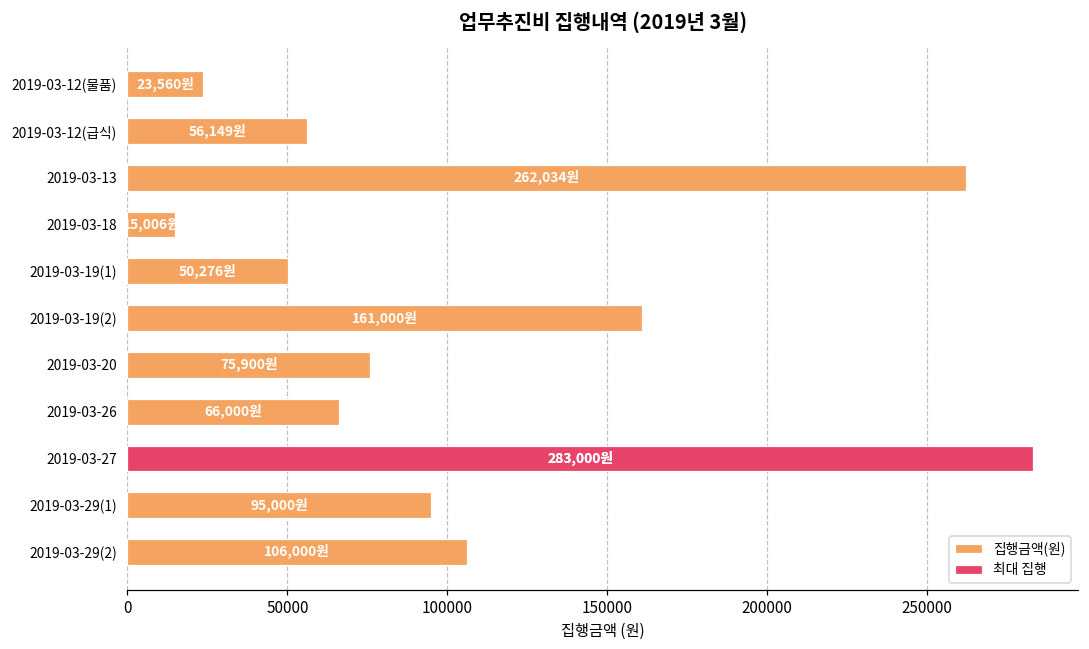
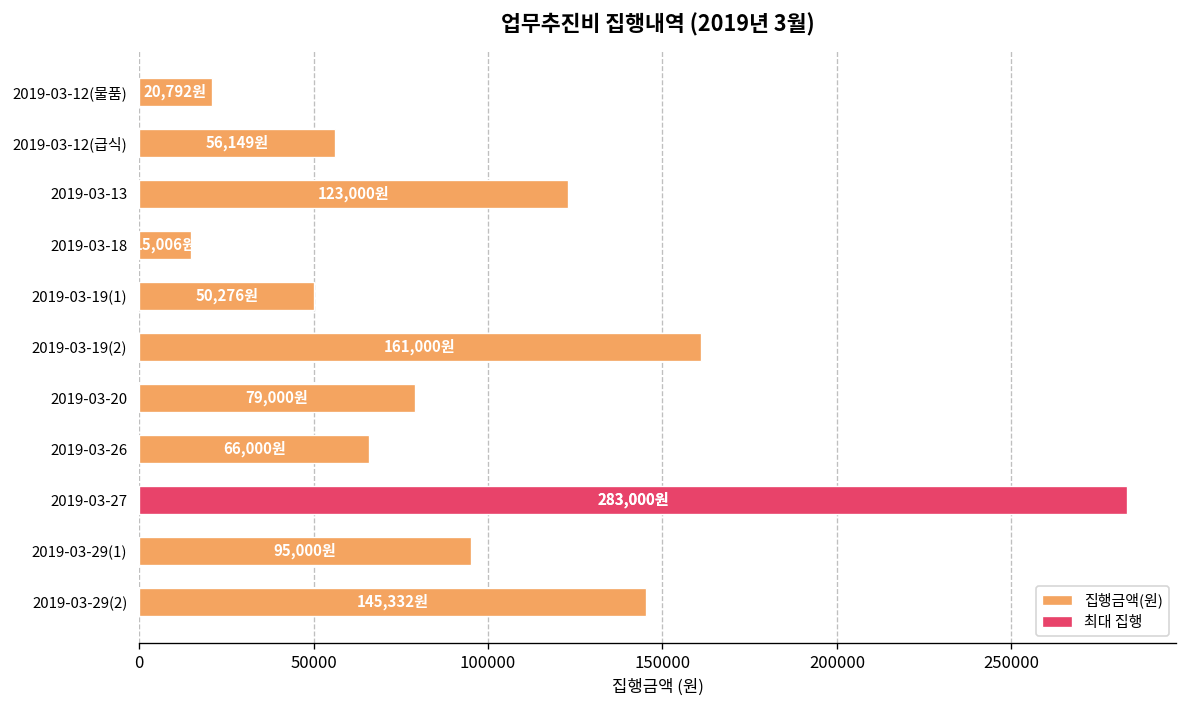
  {
    "집행금액(원)": {
-     "2019-03-12(물품)": "23,560원",
+     "2019-03-12(물품)": "20,792원",
      "2019-03-12(급식)": "56,149원",
-     "2019-03-13": "262,034원",
+     "2019-03-13": "123,000원",
      "2019-03-18": "15,006원",
      "2019-03-19(1)": "50,276원",
      "2019-03-19(2)": "161,000원",
-     "2019-03-20": "75,900원",
+     "2019-03-20": "79,000원",
      "2019-03-26": "66,000원",
      "2019-03-29(1)": "95,000원",
-     "2019-03-29(2)": "106,000원"
+     "2019-03-29(2)": "145,332원"
    }
  }
